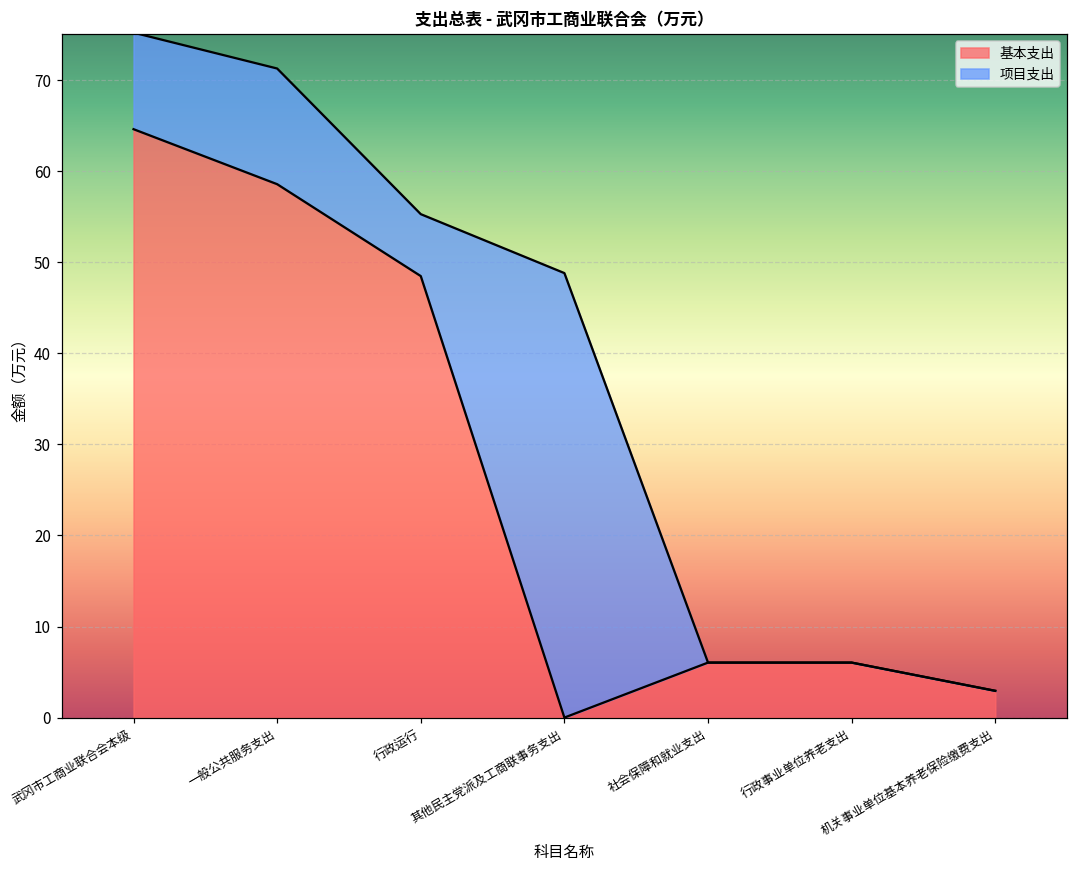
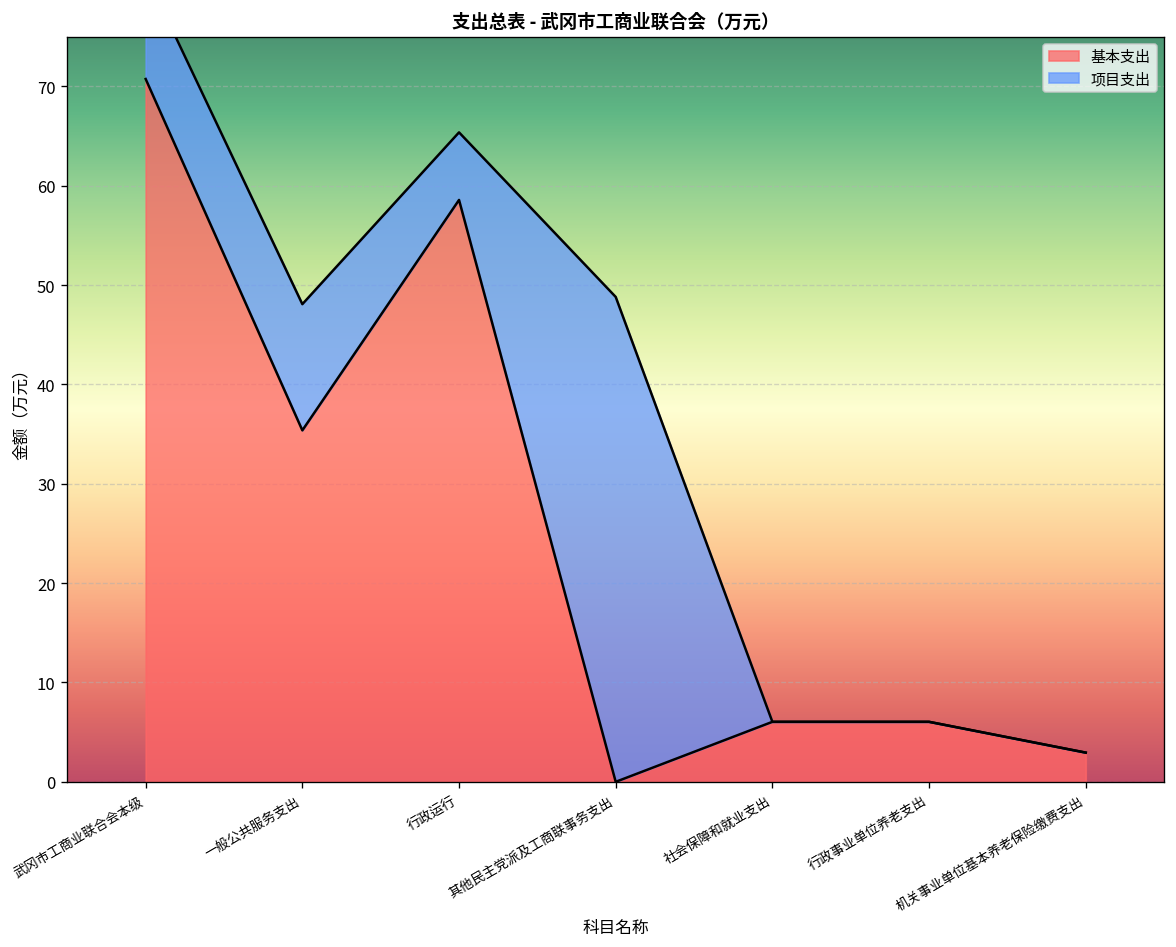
  {
    "基本支出": {
-     "武冈市工商业联合会本级": 65,
-     "一般公共服务支出": 59,
-     "行政运行": 48,
+     "武冈市工商业联合会本级": 71,
+     "一般公共服务支出": 35,
+     "行政运行": 59,
      "其他民主党派及工商联事务支出": 0
    },
    "项目支出": {
      "一般公共服务支出": 13,
      "行政运行": 7,
      "其他民主党派及工商联事务支出": 49
    }
  }
